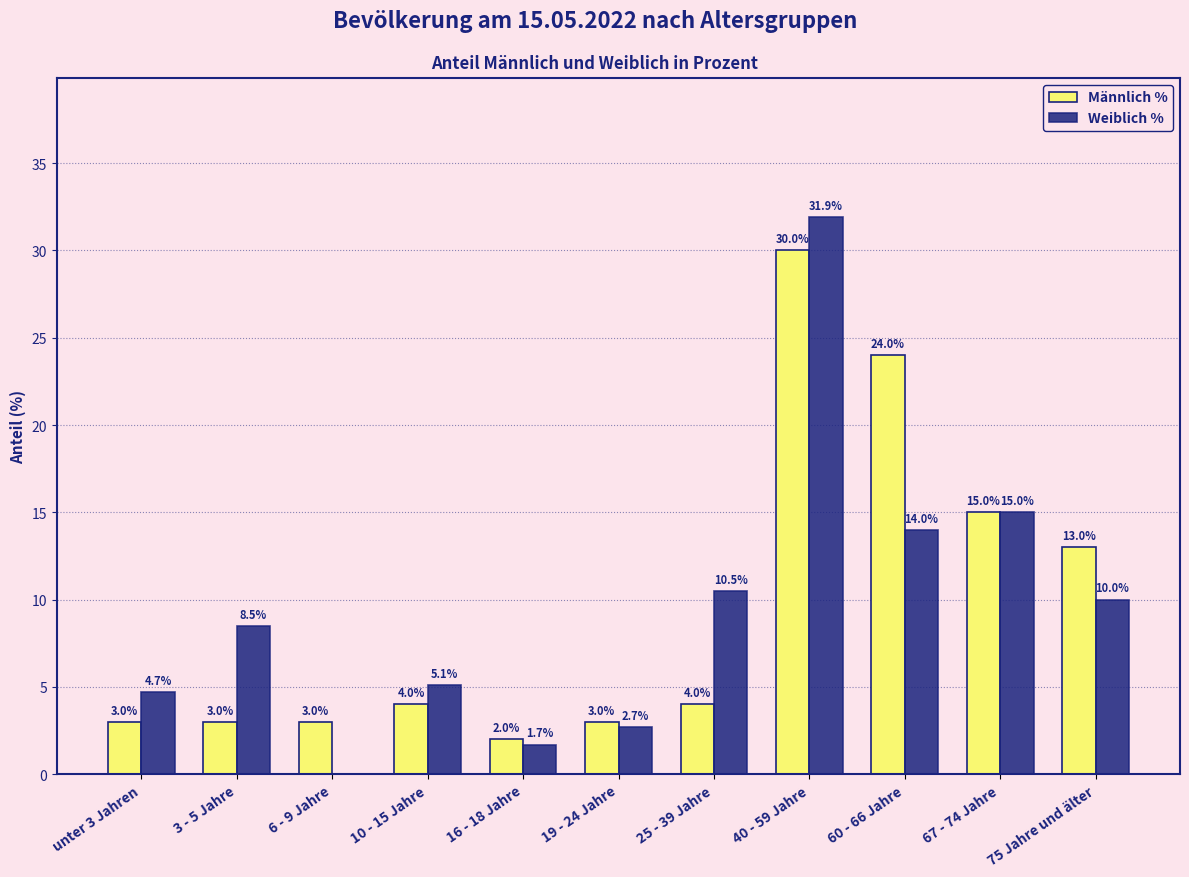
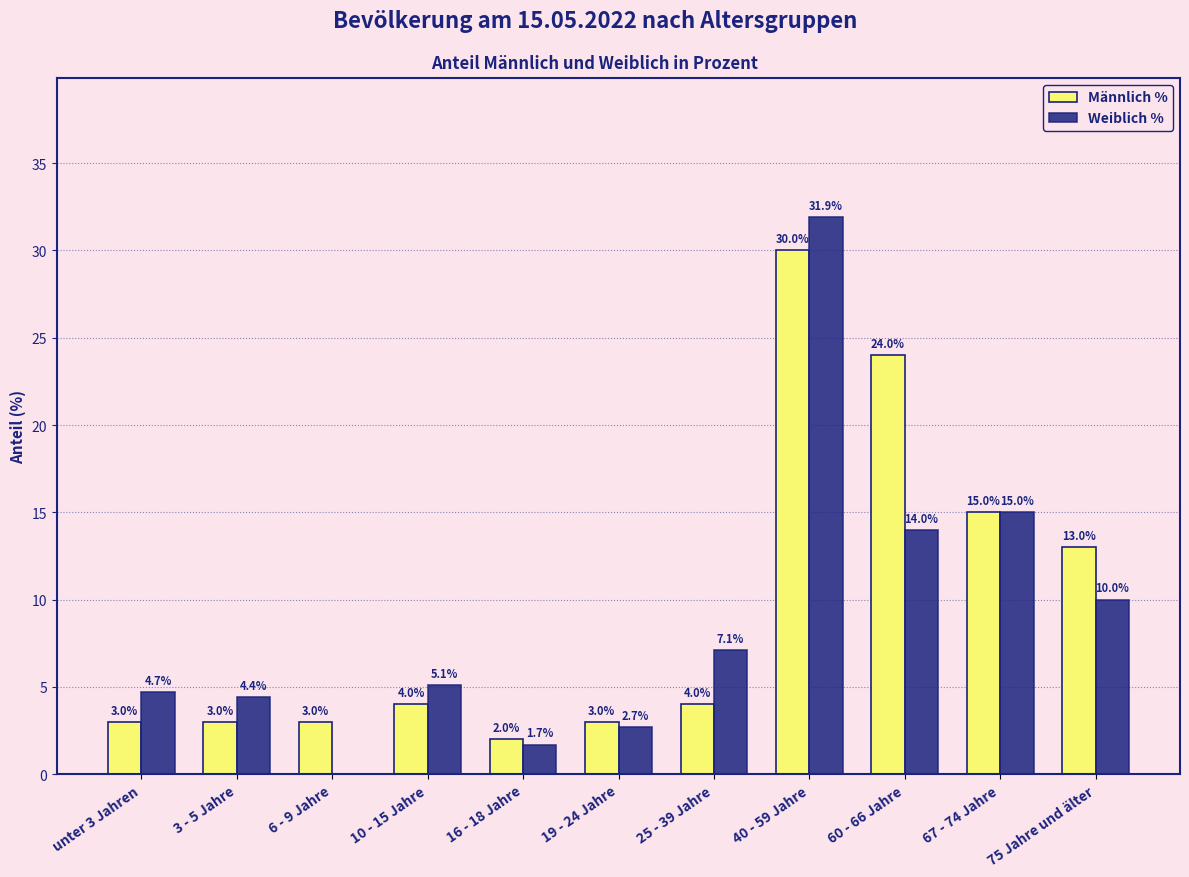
  {
    "Männlich %": {
      "unter 3 Jahren": "3.0%",
      "3 - 5 Jahre": "3.0%",
      "6 - 9 Jahre": "3.0%",
      "10 - 15 Jahre": "4.0%",
      "16 - 18 Jahre": "2.0%",
      "19 - 24 Jahre": "3.0%",
      "25 - 39 Jahre": "4.0%",
      "40 - 59 Jahre": "30.0%",
      "60 - 66 Jahre": "24.0%",
      "75 Jahre und älter": "13.0%"
    },
    "Weiblich %": {
-     "3 - 5 Jahre": "8.5%",
-     "25 - 39 Jahre": "10.5%"
+     "3 - 5 Jahre": "4.4%",
+     "25 - 39 Jahre": "7.1%"
    }
  }
